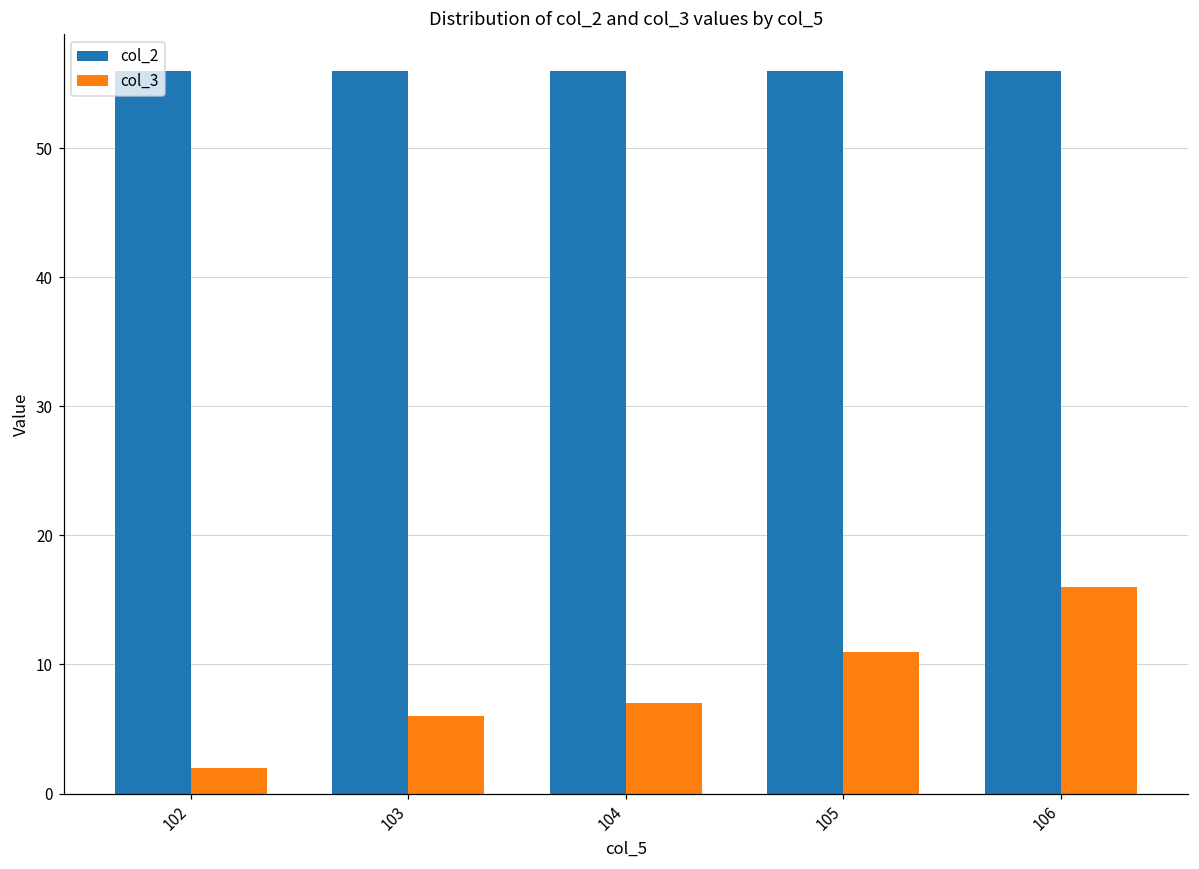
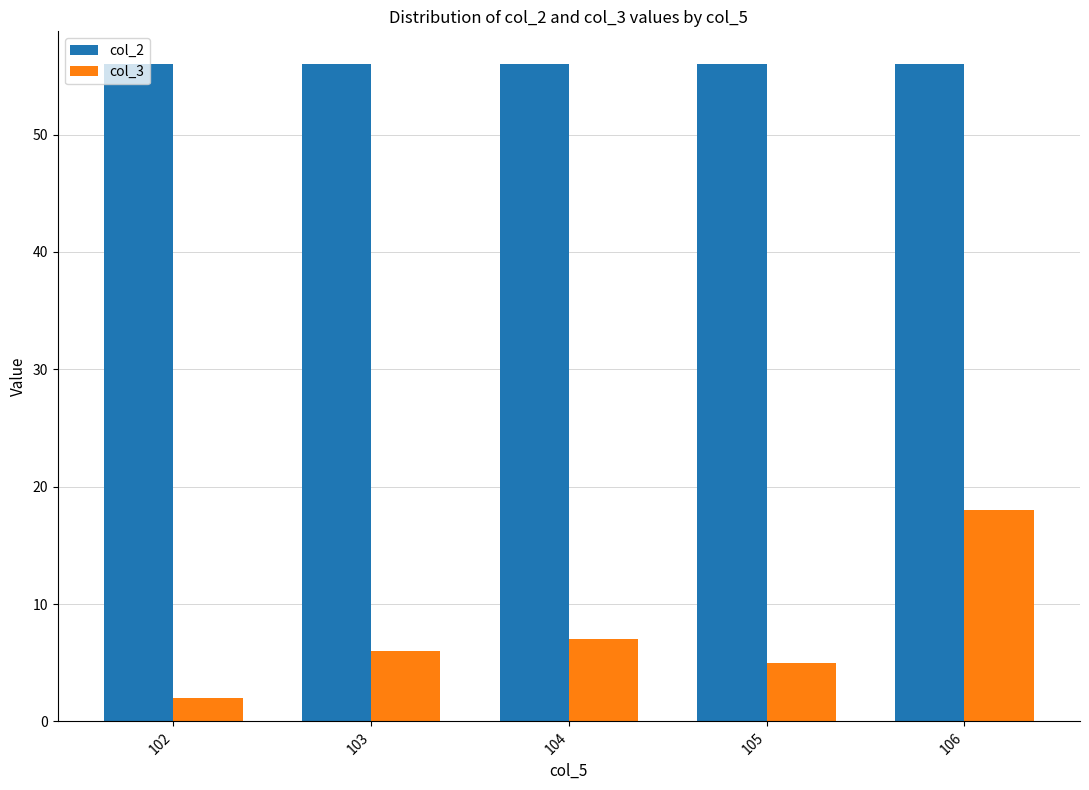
  {
    "col_2": {
      "103": 56,
      "104": 56,
      "105": 56,
      "106": 56
    },
    "col_3": {
      "102": 2,
      "103": 6,
      "104": 7,
-     "105": 11,
-     "106": 16
+     "105": 5,
+     "106": 18
    }
  }
